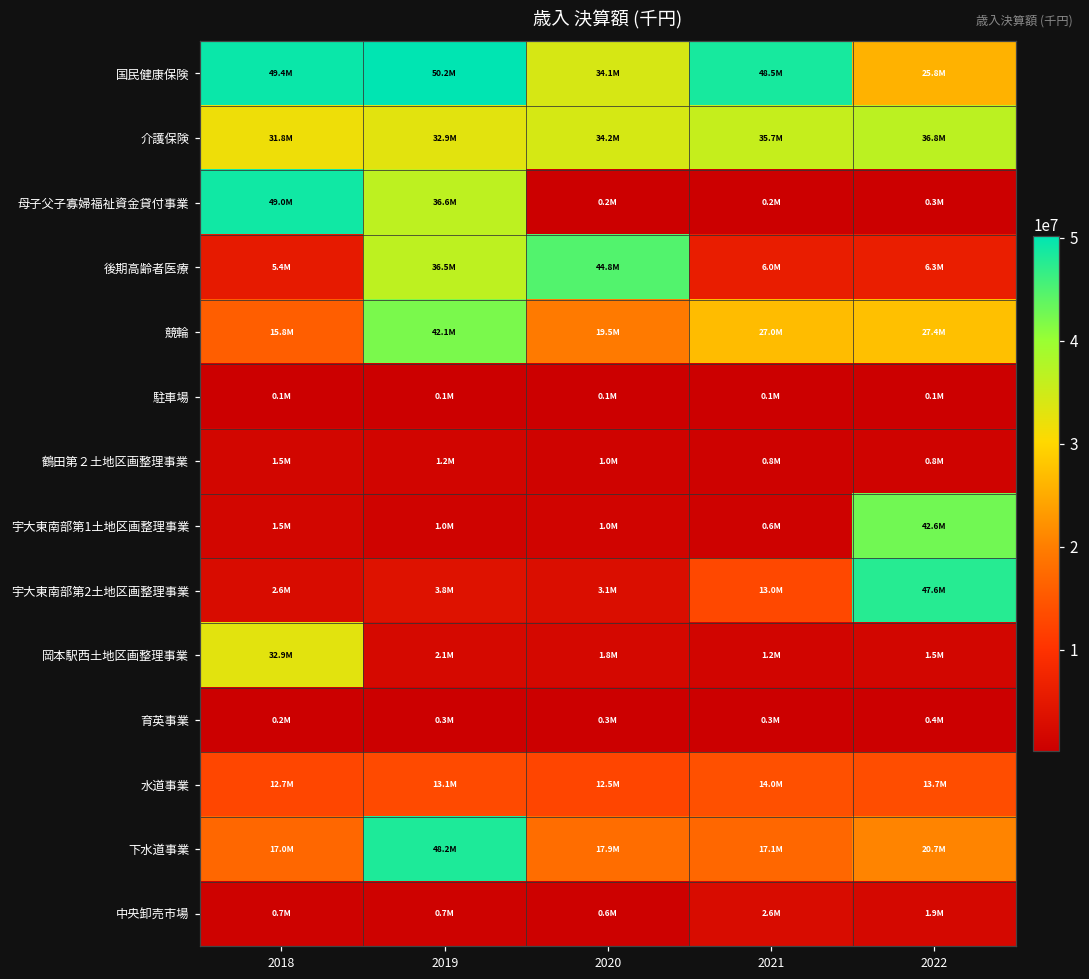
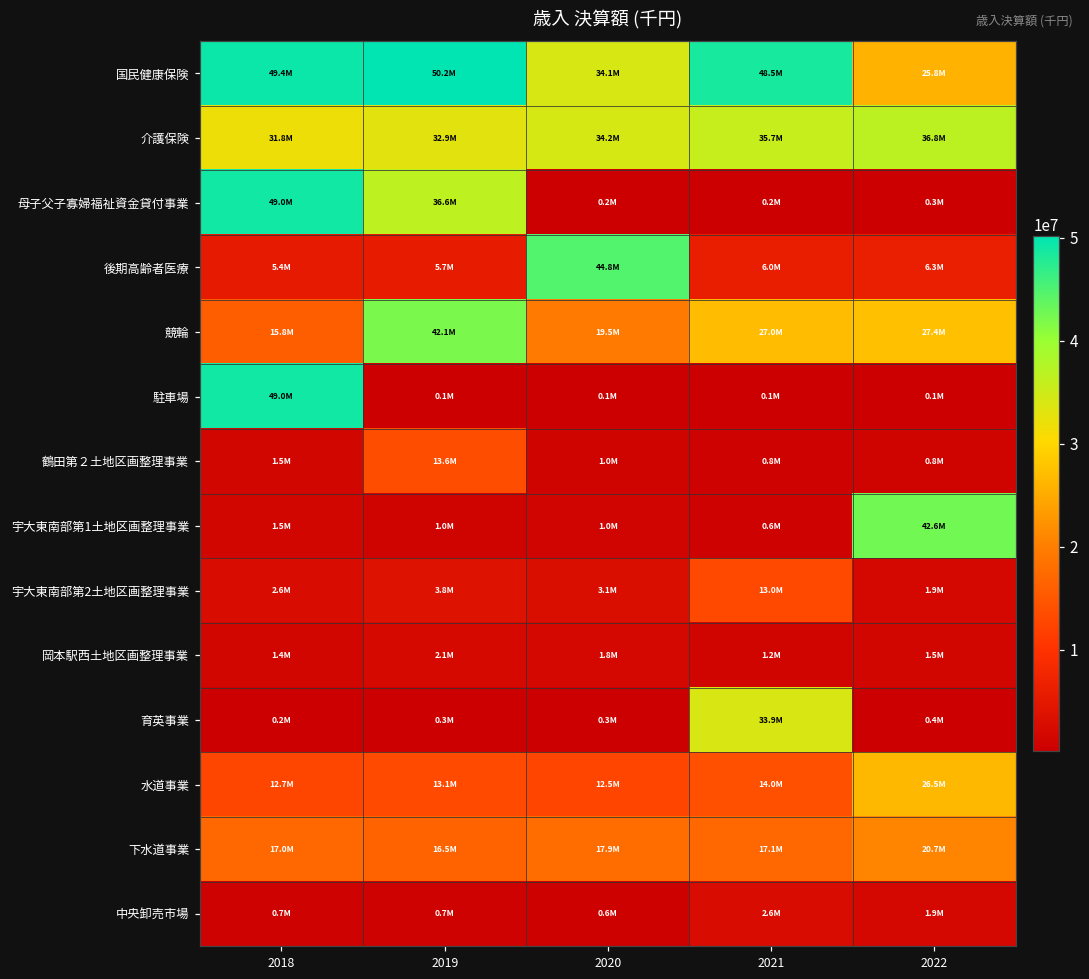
  {
    "国民健康保険": {
      "2018": "49.4M",
      "2019": "50.2M",
      "2020": "34.1M",
      "2021": "48.5M",
      "2022": "25.8M"
    },
    "介護保険": {
      "2018": "31.8M",
      "2019": "32.9M",
      "2020": "34.2M",
      "2021": "35.7M",
      "2022": "36.8M"
    },
    "母子父子寡婦福祉資金貸付事業": {
      "2018": "49.0M",
      "2019": "36.6M",
      "2020": "0.2M",
      "2021": "0.2M",
      "2022": "0.3M"
    },
    "後期高齢者医療": {
      "2018": "5.4M",
-     "2019": "36.5M",
+     "2019": "5.7M",
      "2020": "44.8M",
      "2021": "6.0M",
      "2022": "6.3M"
    },
    "競輪": {
      "2018": "15.8M",
      "2019": "42.1M",
      "2020": "19.5M",
      "2021": "27.0M",
      "2022": "27.4M"
    },
    "駐車場": {
-     "2018": "0.1M",
+     "2018": "49.0M",
      "2019": "0.1M",
      "2020": "0.1M",
      "2021": "0.1M",
      "2022": "0.1M"
    },
    "鶴田第２土地区画整理事業": {
      "2018": "1.5M",
-     "2019": "1.2M",
+     "2019": "13.6M",
      "2020": "1.0M",
      "2021": "0.8M",
      "2022": "0.8M"
    },
    "宇大東南部第1土地区画整理事業": {
      "2018": "1.5M",
      "2019": "1.0M",
      "2020": "1.0M",
      "2021": "0.6M",
      "2022": "42.6M"
    },
    "宇大東南部第2土地区画整理事業": {
      "2018": "2.6M",
      "2019": "3.8M",
      "2020": "3.1M",
      "2021": "13.0M",
-     "2022": "47.6M"
+     "2022": "1.9M"
    },
    "岡本駅西土地区画整理事業": {
-     "2018": "32.9M",
+     "2018": "1.4M",
      "2019": "2.1M",
      "2020": "1.8M",
      "2021": "1.2M",
      "2022": "1.5M"
    },
    "育英事業": {
      "2018": "0.2M",
      "2019": "0.3M",
      "2020": "0.3M",
-     "2021": "0.3M",
+     "2021": "33.9M",
      "2022": "0.4M"
    },
    "水道事業": {
      "2018": "12.7M",
      "2019": "13.1M",
      "2020": "12.5M",
      "2021": "14.0M",
-     "2022": "13.7M"
+     "2022": "26.5M"
    },
    "下水道事業": {
      "2018": "17.0M",
-     "2019": "48.2M",
+     "2019": "16.5M",
      "2020": "17.9M",
      "2021": "17.1M",
      "2022": "20.7M"
    },
    "中央卸売市場": {
      "2018": "0.7M",
      "2019": "0.7M",
      "2020": "0.6M",
      "2021": "2.6M",
      "2022": "1.9M"
    }
  }
